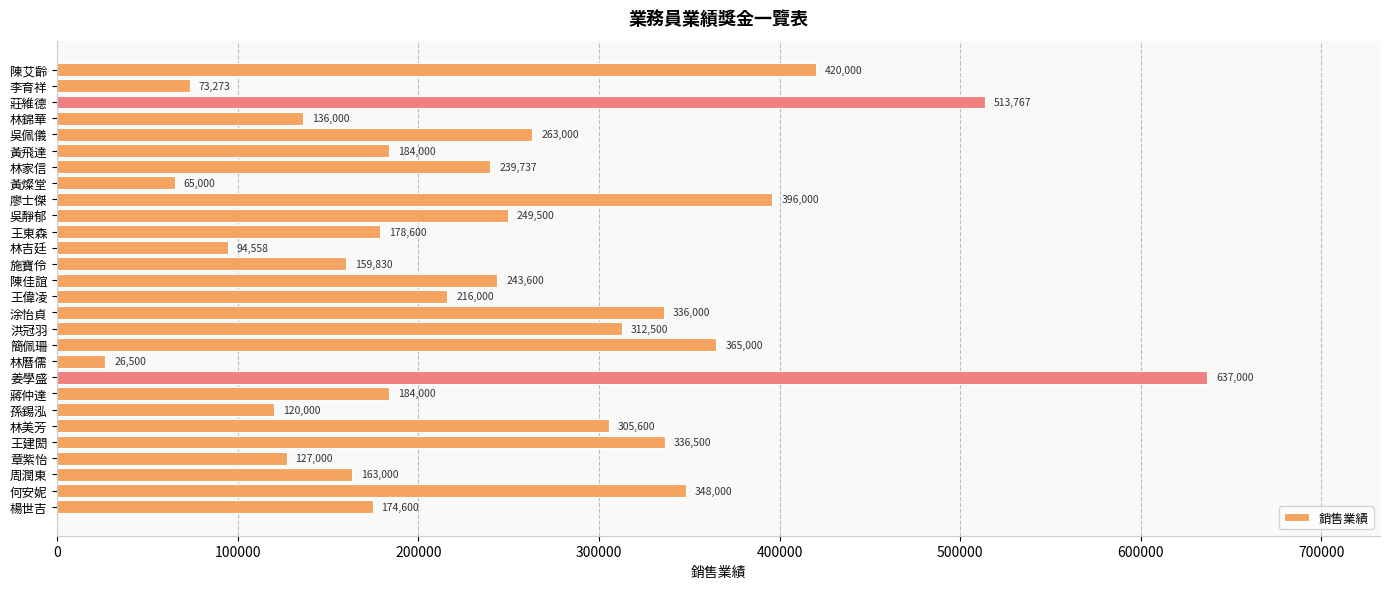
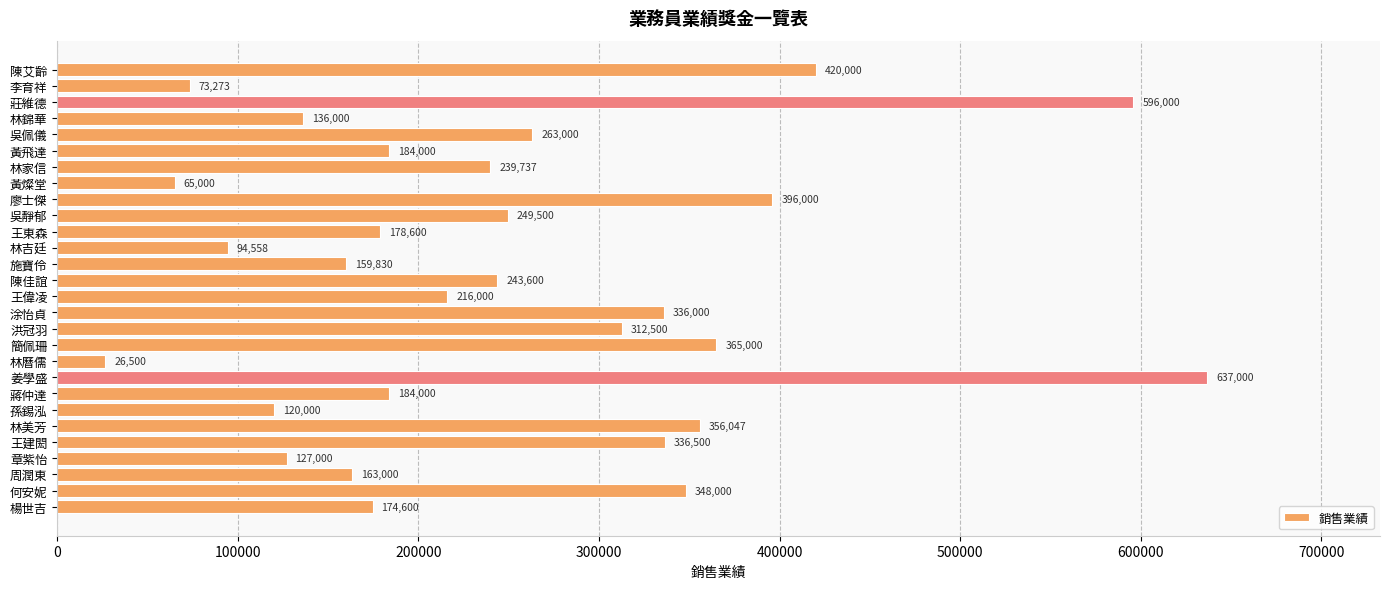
  {
    "陳艾齡": "420,000",
    "李育祥": "73,273",
-   "莊維德": "513,767",
+   "莊維德": "596,000",
    "林錦華": "136,000",
    "吳佩儀": "263,000",
    "黃飛達": "184,000",
    "林家信": "239,737",
    "黃燦堂": "65,000",
    "廖士傑": "396,000",
    "吳靜郁": "249,500",
    "王東森": "178,600",
    "林吉廷": "94,558",
    "施寶伶": "159,830",
    "陳佳誼": "243,600",
    "王偉凌": "216,000",
    "涂怡貞": "336,000",
    "洪冠羽": "312,500",
    "簡佩珊": "365,000",
    "林曆儒": "26,500",
    "姜學盛": "637,000",
    "蔣仲達": "184,000",
    "孫錫泓": "120,000",
-   "林美芳": "305,600",
+   "林美芳": "356,047",
    "王建閎": "336,500",
    "章紫怡": "127,000",
    "周潤東": "163,000",
    "何安妮": "348,000",
    "楊世吉": "174,600"
  }
